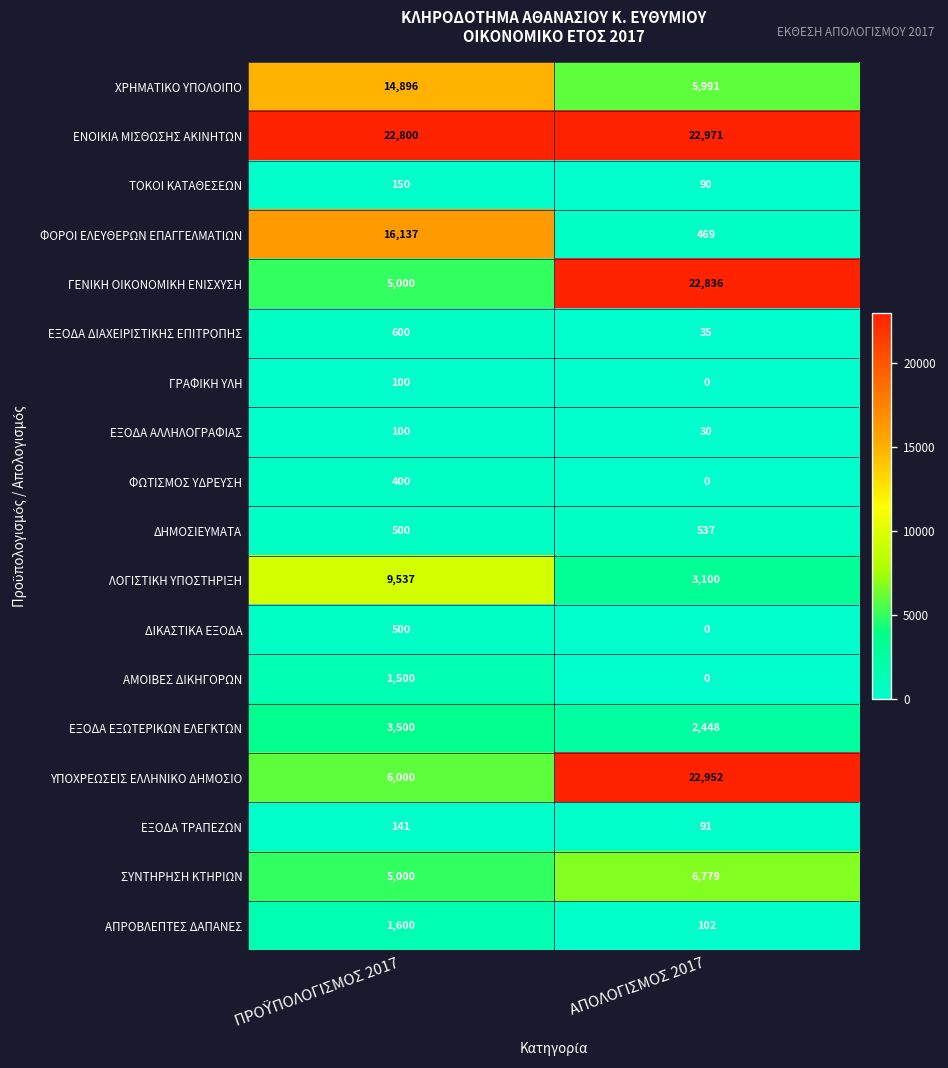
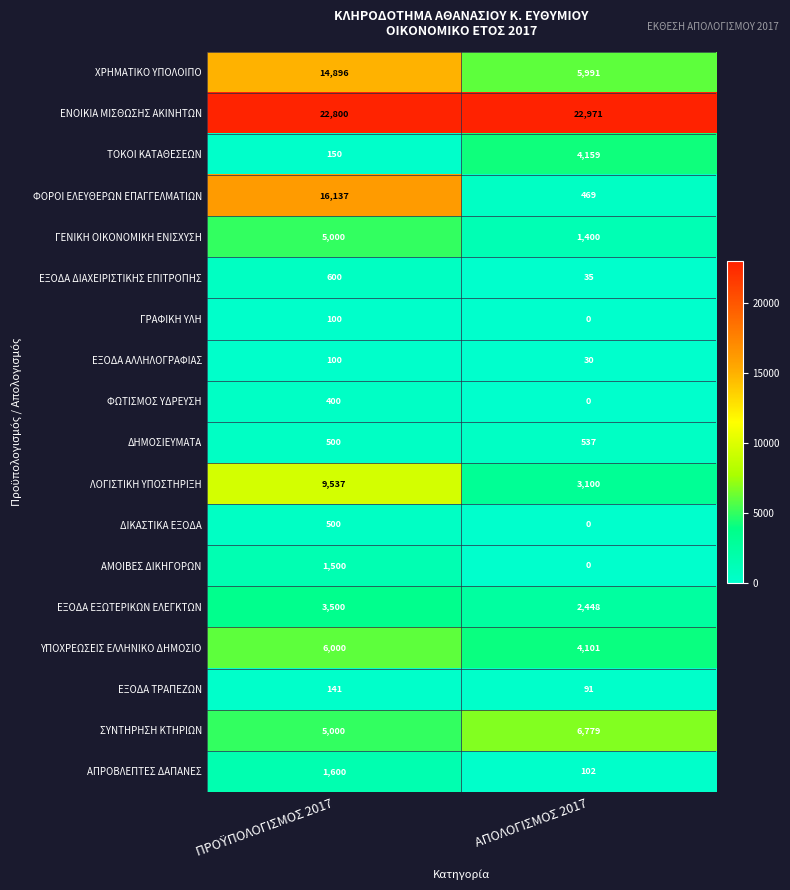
  {
    "ΧΡΗΜΑΤΙΚΟ ΥΠΟΛΟΙΠΟ": {
      "ΠΡΟΫΠΟΛΟΓΙΣΜΟΣ 2017": "14,896",
      "ΑΠΟΛΟΓΙΣΜΟΣ 2017": "5,991"
    },
    "ΕΝΟΙΚΙΑ ΜΙΣΘΩΣΗΣ ΑΚΙΝΗΤΩΝ": {
      "ΠΡΟΫΠΟΛΟΓΙΣΜΟΣ 2017": "22,800",
      "ΑΠΟΛΟΓΙΣΜΟΣ 2017": "22,971"
    },
    "ΤΟΚΟΙ ΚΑΤΑΘΕΣΕΩΝ": {
      "ΠΡΟΫΠΟΛΟΓΙΣΜΟΣ 2017": "150",
-     "ΑΠΟΛΟΓΙΣΜΟΣ 2017": "90"
+     "ΑΠΟΛΟΓΙΣΜΟΣ 2017": "4,159"
    },
    "ΦΟΡΟΙ ΕΛΕΥΘΕΡΩΝ ΕΠΑΓΓΕΛΜΑΤΙΩΝ": {
      "ΠΡΟΫΠΟΛΟΓΙΣΜΟΣ 2017": "16,137",
      "ΑΠΟΛΟΓΙΣΜΟΣ 2017": "469"
    },
    "ΓΕΝΙΚΗ ΟΙΚΟΝΟΜΙΚΗ ΕΝΙΣΧΥΣΗ": {
      "ΠΡΟΫΠΟΛΟΓΙΣΜΟΣ 2017": "5,000",
-     "ΑΠΟΛΟΓΙΣΜΟΣ 2017": "22,836"
+     "ΑΠΟΛΟΓΙΣΜΟΣ 2017": "1,400"
    },
    "ΕΞΟΔΑ ΔΙΑΧΕΙΡΙΣΤΙΚΗΣ ΕΠΙΤΡΟΠΗΣ": {
      "ΠΡΟΫΠΟΛΟΓΙΣΜΟΣ 2017": "600",
      "ΑΠΟΛΟΓΙΣΜΟΣ 2017": "35"
    },
    "ΓΡΑΦΙΚΗ ΥΛΗ": {
      "ΠΡΟΫΠΟΛΟΓΙΣΜΟΣ 2017": "100",
      "ΑΠΟΛΟΓΙΣΜΟΣ 2017": "0"
    },
    "ΕΞΟΔΑ ΑΛΛΗΛΟΓΡΑΦΙΑΣ": {
      "ΠΡΟΫΠΟΛΟΓΙΣΜΟΣ 2017": "100",
      "ΑΠΟΛΟΓΙΣΜΟΣ 2017": "30"
    },
    "ΦΩΤΙΣΜΟΣ ΥΔΡΕΥΣΗ": {
      "ΠΡΟΫΠΟΛΟΓΙΣΜΟΣ 2017": "400",
      "ΑΠΟΛΟΓΙΣΜΟΣ 2017": "0"
    },
    "ΔΗΜΟΣΙΕΥΜΑΤΑ": {
      "ΠΡΟΫΠΟΛΟΓΙΣΜΟΣ 2017": "500",
      "ΑΠΟΛΟΓΙΣΜΟΣ 2017": "537"
    },
    "ΛΟΓΙΣΤΙΚΗ ΥΠΟΣΤΗΡΙΞΗ": {
      "ΠΡΟΫΠΟΛΟΓΙΣΜΟΣ 2017": "9,537",
      "ΑΠΟΛΟΓΙΣΜΟΣ 2017": "3,100"
    },
    "ΔΙΚΑΣΤΙΚΑ ΕΞΟΔΑ": {
      "ΠΡΟΫΠΟΛΟΓΙΣΜΟΣ 2017": "500",
      "ΑΠΟΛΟΓΙΣΜΟΣ 2017": "0"
    },
    "ΑΜΟΙΒΕΣ ΔΙΚΗΓΟΡΩΝ": {
      "ΠΡΟΫΠΟΛΟΓΙΣΜΟΣ 2017": "1,500",
      "ΑΠΟΛΟΓΙΣΜΟΣ 2017": "0"
    },
    "ΕΞΟΔΑ ΕΞΩΤΕΡΙΚΩΝ ΕΛΕΓΚΤΩΝ": {
      "ΠΡΟΫΠΟΛΟΓΙΣΜΟΣ 2017": "3,500",
      "ΑΠΟΛΟΓΙΣΜΟΣ 2017": "2,448"
    },
    "ΥΠΟΧΡΕΩΣΕΙΣ ΕΛΛΗΝΙΚΟ ΔΗΜΟΣΙΟ": {
      "ΠΡΟΫΠΟΛΟΓΙΣΜΟΣ 2017": "6,000",
-     "ΑΠΟΛΟΓΙΣΜΟΣ 2017": "22,952"
+     "ΑΠΟΛΟΓΙΣΜΟΣ 2017": "4,101"
    },
    "ΕΞΟΔΑ ΤΡΑΠΕΖΩΝ": {
      "ΠΡΟΫΠΟΛΟΓΙΣΜΟΣ 2017": "141",
      "ΑΠΟΛΟΓΙΣΜΟΣ 2017": "91"
    },
    "ΣΥΝΤΗΡΗΣΗ ΚΤΗΡΙΩΝ": {
      "ΠΡΟΫΠΟΛΟΓΙΣΜΟΣ 2017": "5,000",
      "ΑΠΟΛΟΓΙΣΜΟΣ 2017": "6,779"
    },
    "ΑΠΡΟΒΛΕΠΤΕΣ ΔΑΠΑΝΕΣ": {
      "ΠΡΟΫΠΟΛΟΓΙΣΜΟΣ 2017": "1,600",
      "ΑΠΟΛΟΓΙΣΜΟΣ 2017": "102"
    }
  }
